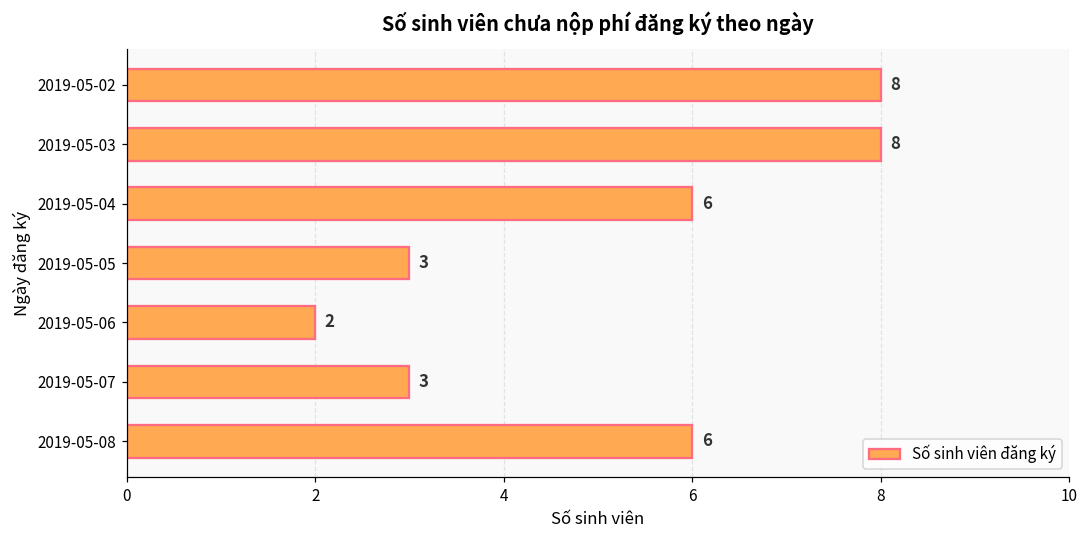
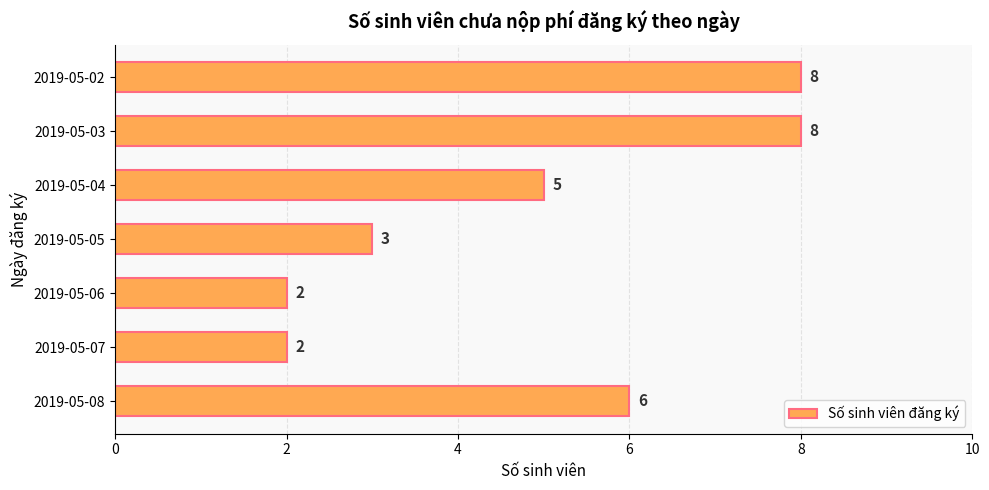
  {
    "2019-05-02": 8,
    "2019-05-03": 8,
-   "2019-05-04": 6,
+   "2019-05-04": 5,
    "2019-05-05": 3,
    "2019-05-06": 2,
-   "2019-05-07": 3,
+   "2019-05-07": 2,
    "2019-05-08": 6
  }
